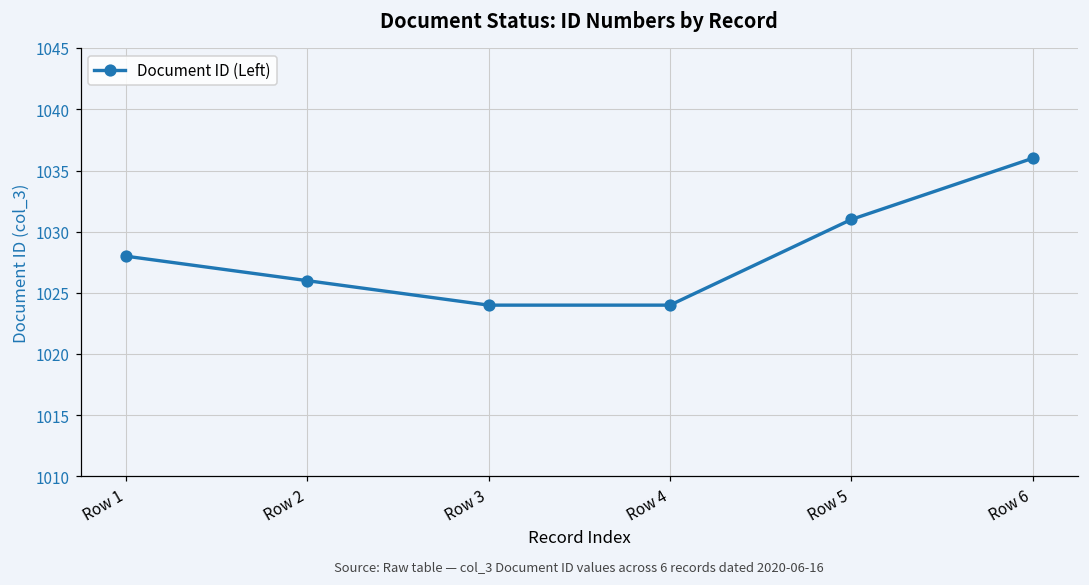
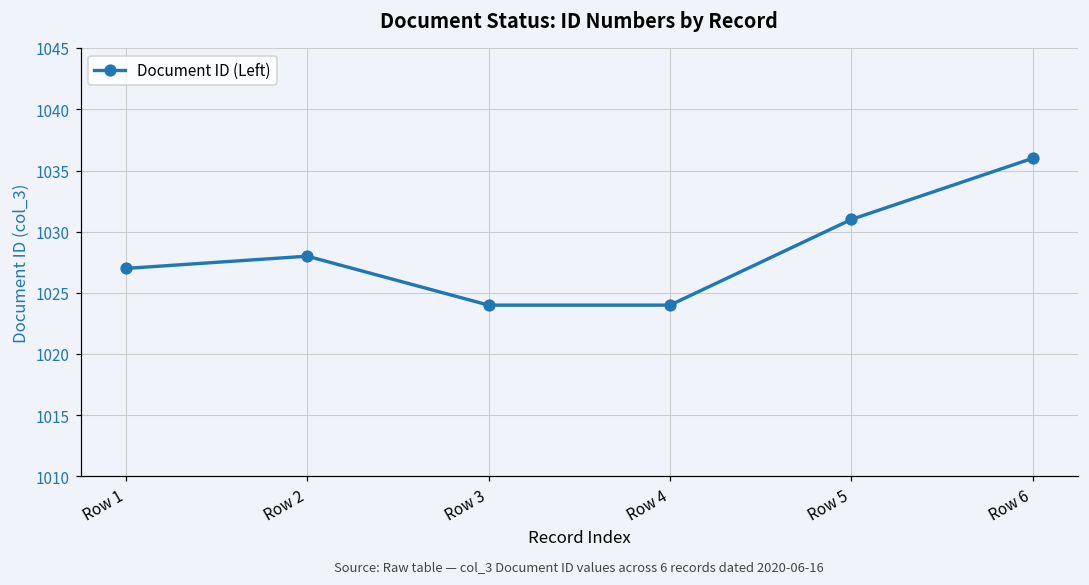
  {
-   "Row 1": 1028,
-   "Row 2": 1026,
+   "Row 1": 1027,
+   "Row 2": 1028,
    "Row 3": 1024,
    "Row 4": 1024,
    "Row 5": 1031,
    "Row 6": 1036
  }
